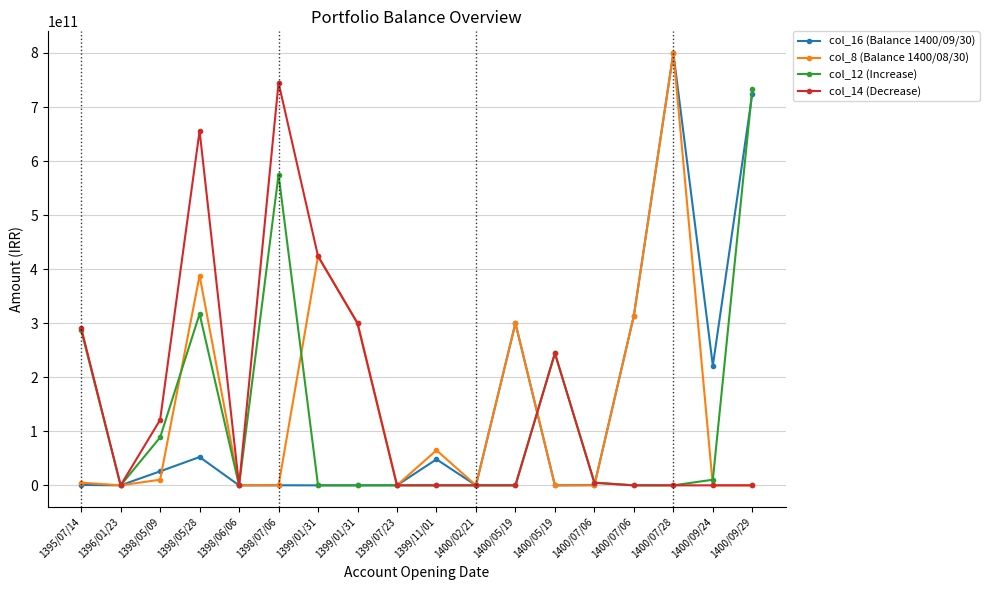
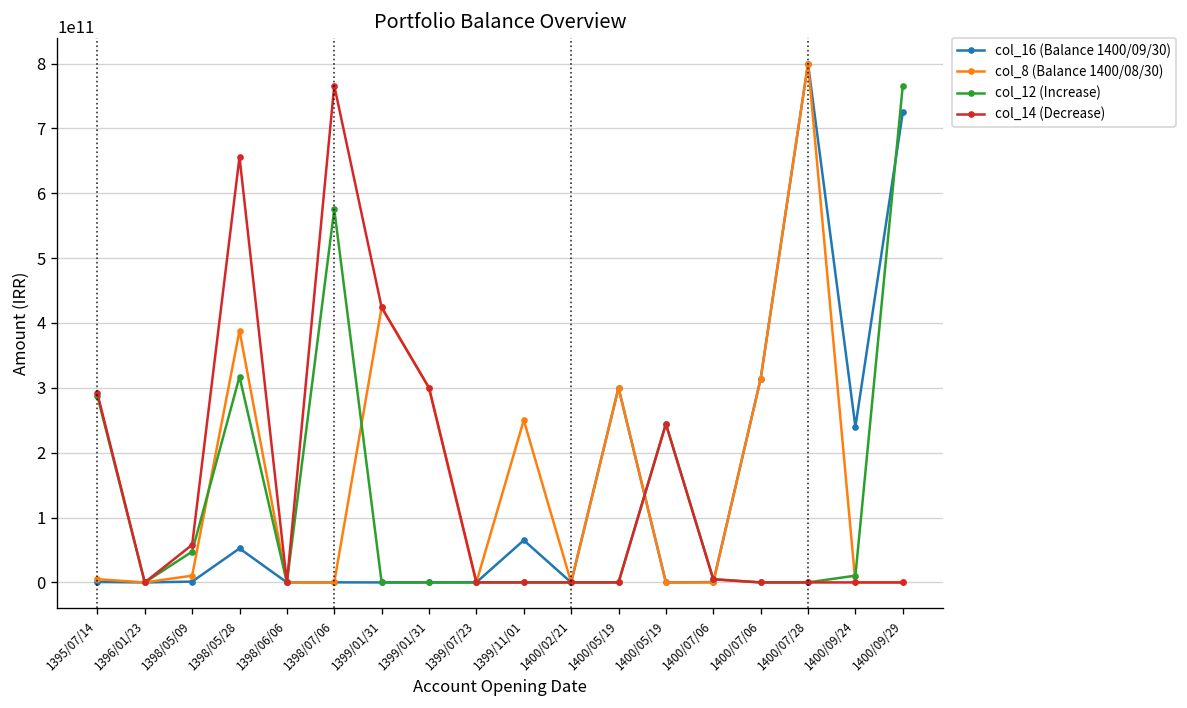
  {
    "col_16 (Balance 1400/09/30)": {
-     "1398/05/09": 30000000000,
+     "1398/05/09": 0,
      "1398/05/28": 50000000000,
-     "1399/11/01": 50000000000,
-     "1400/09/24": 220000000000,
+     "1399/11/01": 70000000000,
+     "1400/09/24": 240000000000,
      "1400/09/29": 720000000000
    },
    "col_8 (Balance 1400/08/30)": {
      "1398/05/09": 10000000000,
      "1398/05/28": 390000000000,
-     "1399/11/01": 70000000000
+     "1399/11/01": 250000000000
    },
    "col_12 (Increase)": {
-     "1398/05/09": 90000000000,
+     "1398/05/09": 50000000000,
      "1398/05/28": 320000000000,
      "1398/07/06": 580000000000,
      "1400/09/24": 10000000000,
-     "1400/09/29": 730000000000
+     "1400/09/29": 770000000000
    },
    "col_14 (Decrease)": {
-     "1398/05/09": 120000000000,
+     "1398/05/09": 60000000000,
      "1398/05/28": 660000000000,
-     "1398/07/06": 740000000000
+     "1398/07/06": 770000000000
    }
  }
